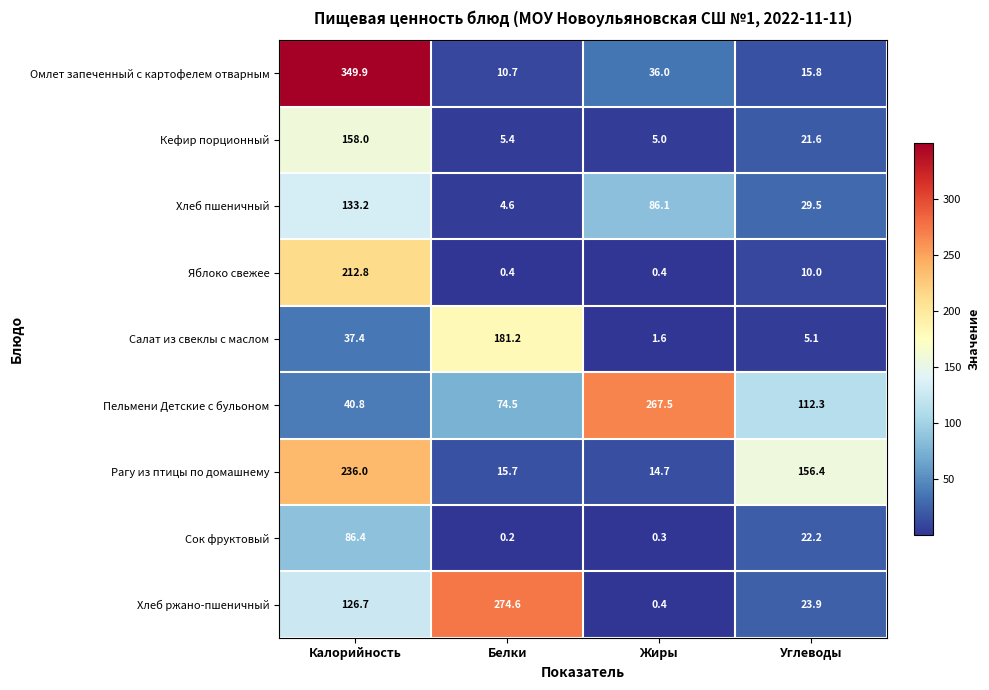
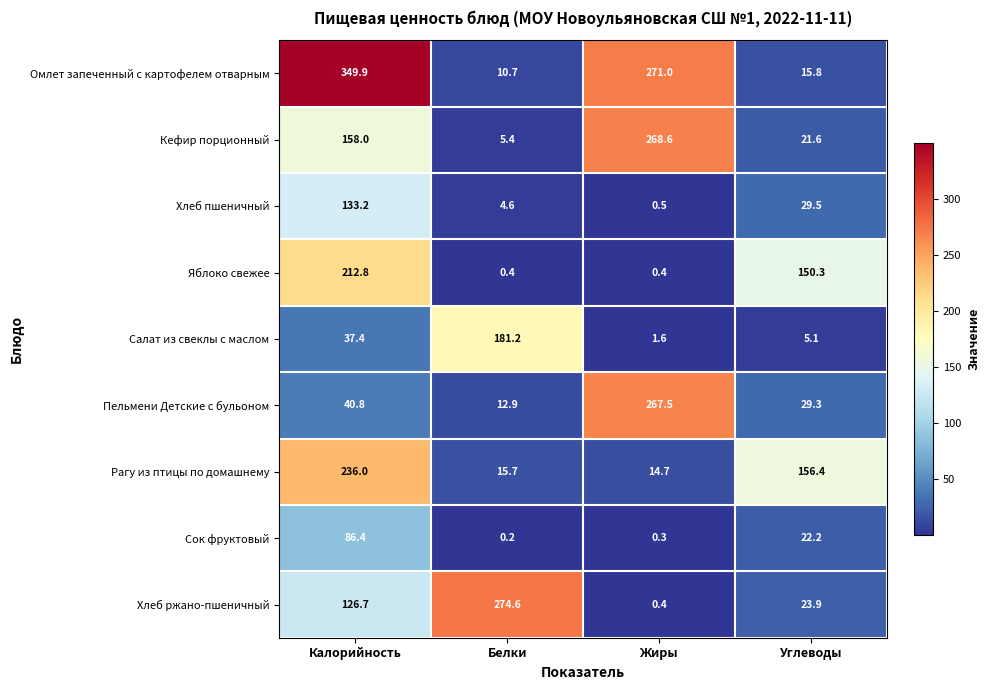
  {
    "Омлет запеченный с картофелем отварным": {
      "Калорийность": 349.9,
      "Белки": 10.7,
-     "Жиры": 36.0,
+     "Жиры": 271.0,
      "Углеводы": 15.8
    },
    "Кефир порционный": {
      "Калорийность": 158.0,
      "Белки": 5.4,
-     "Жиры": 5.0,
+     "Жиры": 268.6,
      "Углеводы": 21.6
    },
    "Хлеб пшеничный": {
      "Калорийность": 133.2,
      "Белки": 4.6,
-     "Жиры": 86.1,
+     "Жиры": 0.5,
      "Углеводы": 29.5
    },
    "Яблоко свежее": {
      "Калорийность": 212.8,
      "Белки": 0.4,
      "Жиры": 0.4,
-     "Углеводы": 10.0
+     "Углеводы": 150.3
    },
    "Салат из свеклы с маслом": {
      "Калорийность": 37.4,
      "Белки": 181.2,
      "Жиры": 1.6,
      "Углеводы": 5.1
    },
    "Пельмени Детские с бульоном": {
      "Калорийность": 40.8,
-     "Белки": 74.5,
+     "Белки": 12.9,
      "Жиры": 267.5,
-     "Углеводы": 112.3
+     "Углеводы": 29.3
    },
    "Рагу из птицы по домашнему": {
      "Калорийность": 236.0,
      "Белки": 15.7,
      "Жиры": 14.7,
      "Углеводы": 156.4
    },
    "Сок фруктовый": {
      "Калорийность": 86.4,
      "Белки": 0.2,
      "Жиры": 0.3,
      "Углеводы": 22.2
    },
    "Хлеб ржано-пшеничный": {
      "Калорийность": 126.7,
      "Белки": 274.6,
      "Жиры": 0.4,
      "Углеводы": 23.9
    }
  }
